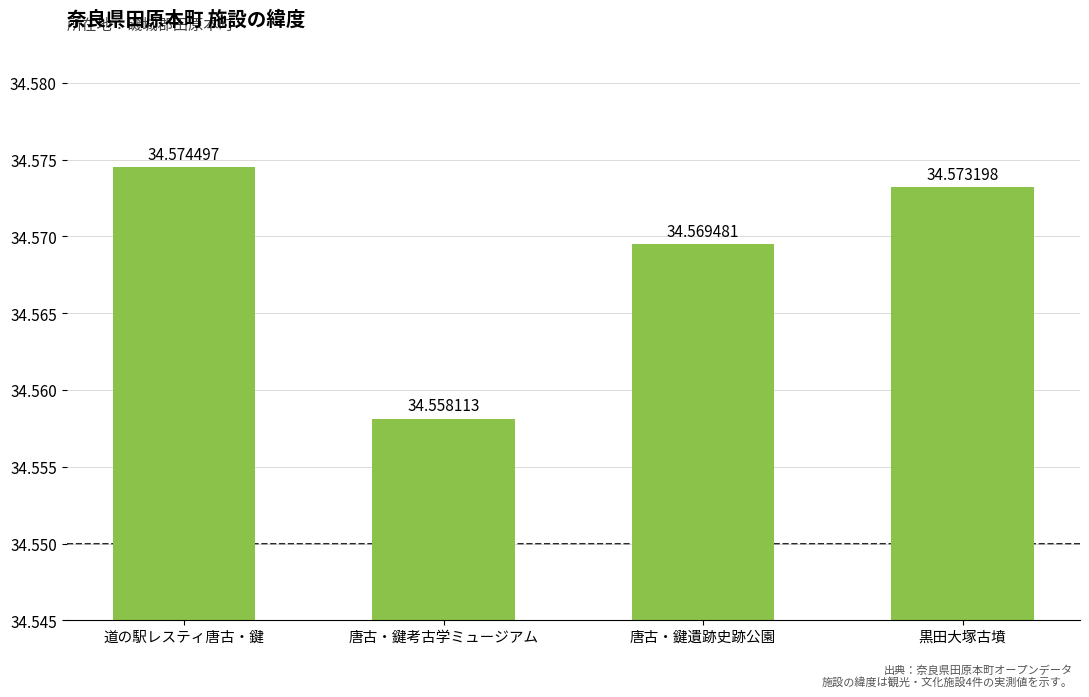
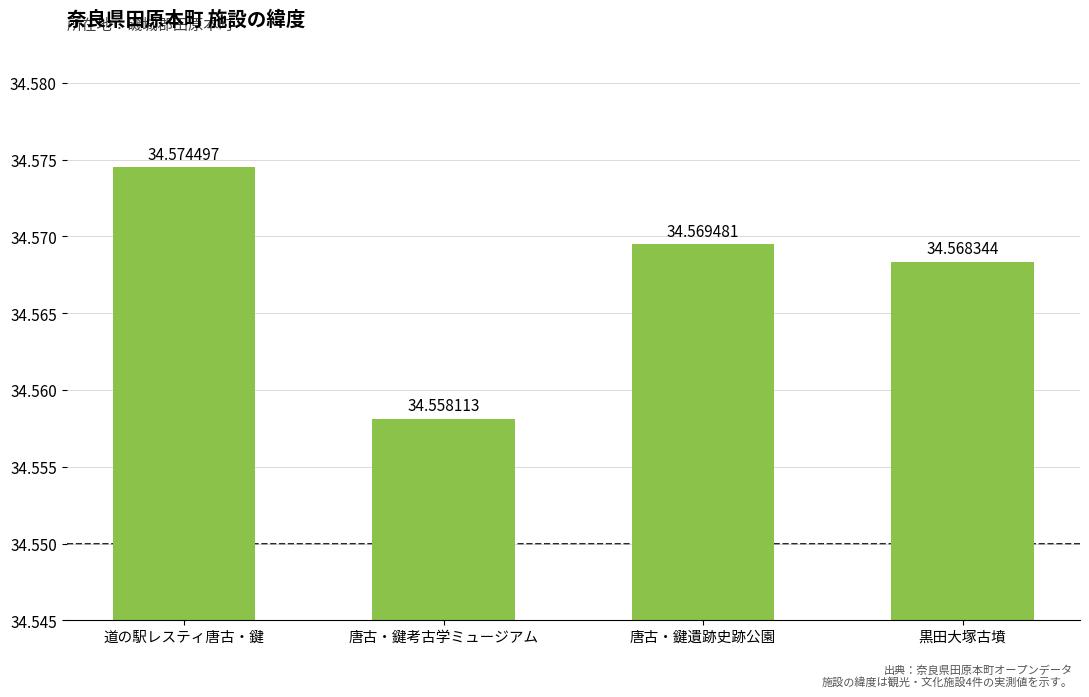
  {
    "道の駅レスティ唐古・鍵": 34.574497,
    "唐古・鍵考古学ミュージアム": 34.558113,
    "唐古・鍵遺跡史跡公園": 34.569481,
-   "黒田大塚古墳": 34.573198
+   "黒田大塚古墳": 34.568344
  }
